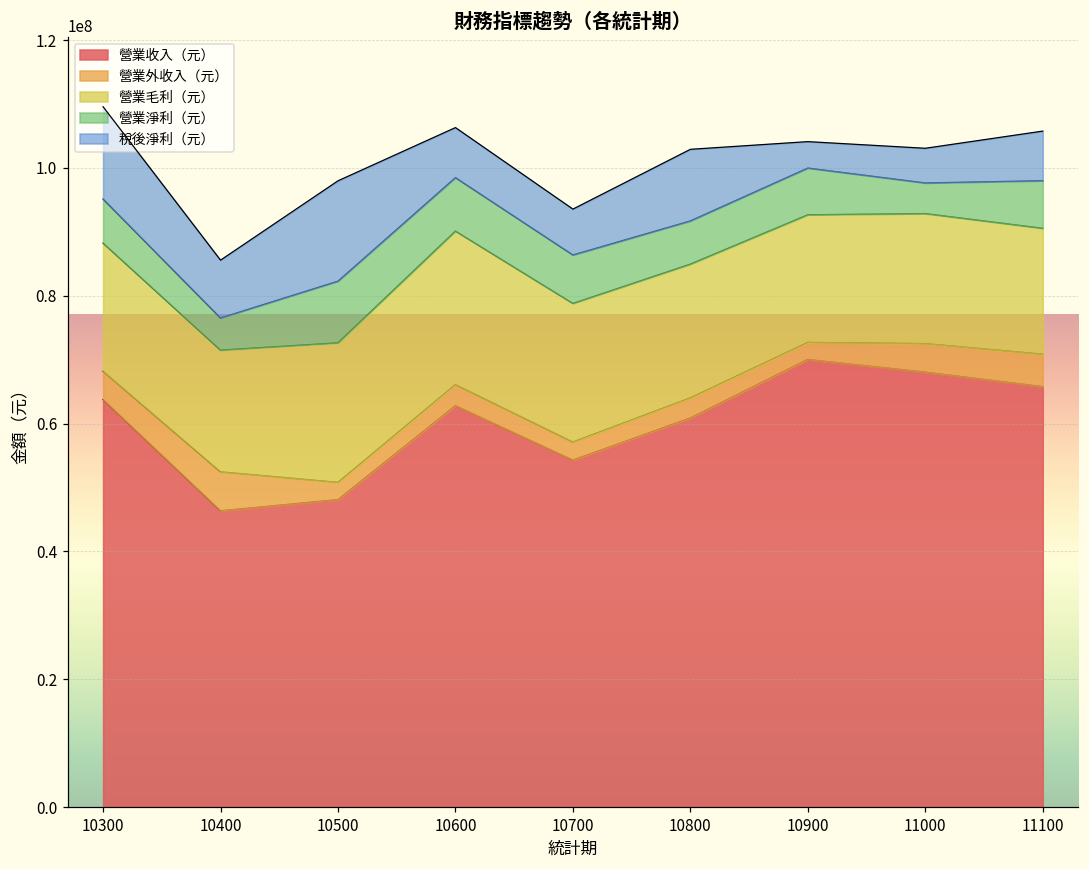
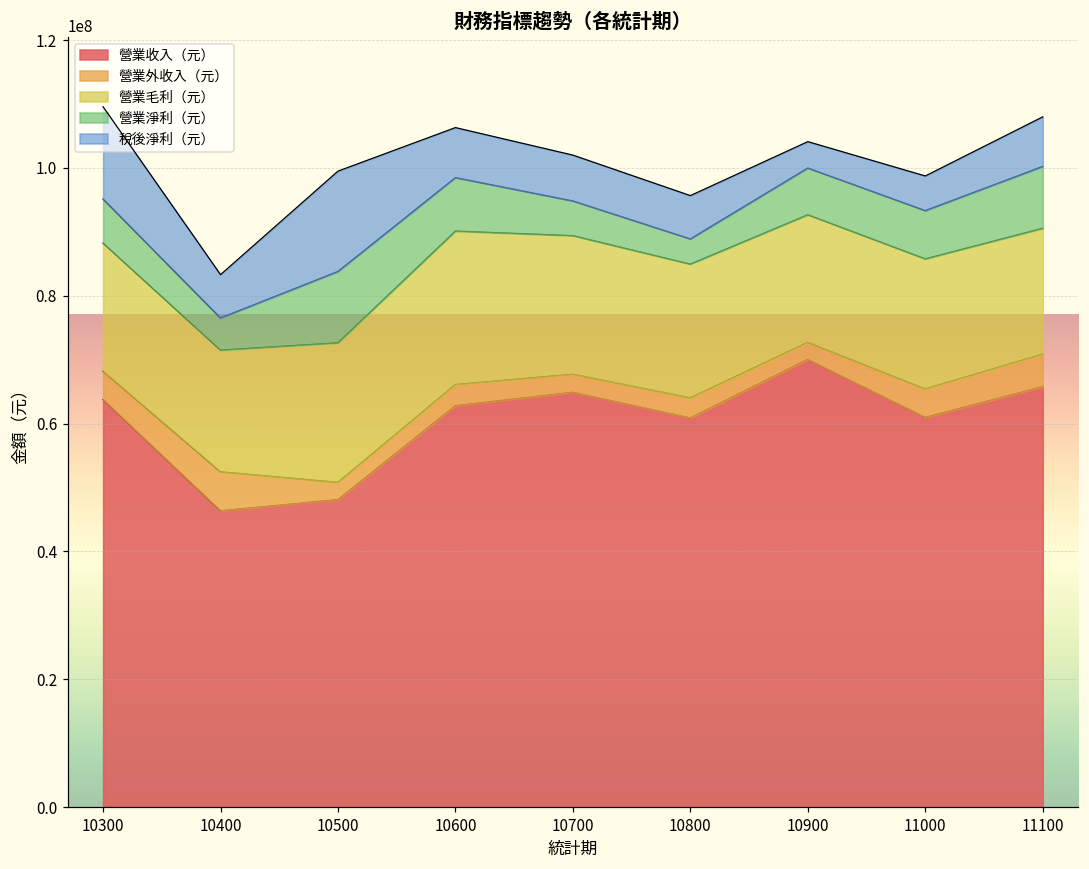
  {
    "營業收入（元）": {
      "10300": 64000000,
      "10400": 46000000,
      "10500": 48000000,
      "10600": 63000000,
-     "10700": 54000000,
+     "10700": 65000000,
      "10800": 61000000,
      "10900": 70000000,
-     "11000": 68000000,
+     "11000": 61000000,
      "11100": 66000000
    },
    "營業淨利（元）": {
      "10300": 7000000,
      "10400": 5000000,
-     "10500": 10000000,
+     "10500": 11000000,
      "10600": 8000000,
-     "10700": 8000000,
-     "10800": 7000000,
+     "10700": 5000000,
+     "10800": 4000000,
      "10900": 7000000,
-     "11000": 5000000,
-     "11100": 7000000
+     "11000": 8000000,
+     "11100": 10000000
    },
    "稅後淨利（元）": {
-     "10400": 9000000,
+     "10400": 7000000,
      "10500": 16000000,
      "10600": 8000000,
      "10700": 7000000,
-     "10800": 11000000,
+     "10800": 7000000,
      "10900": 4000000,
      "11000": 5000000,
      "11100": 8000000
    }
  }
